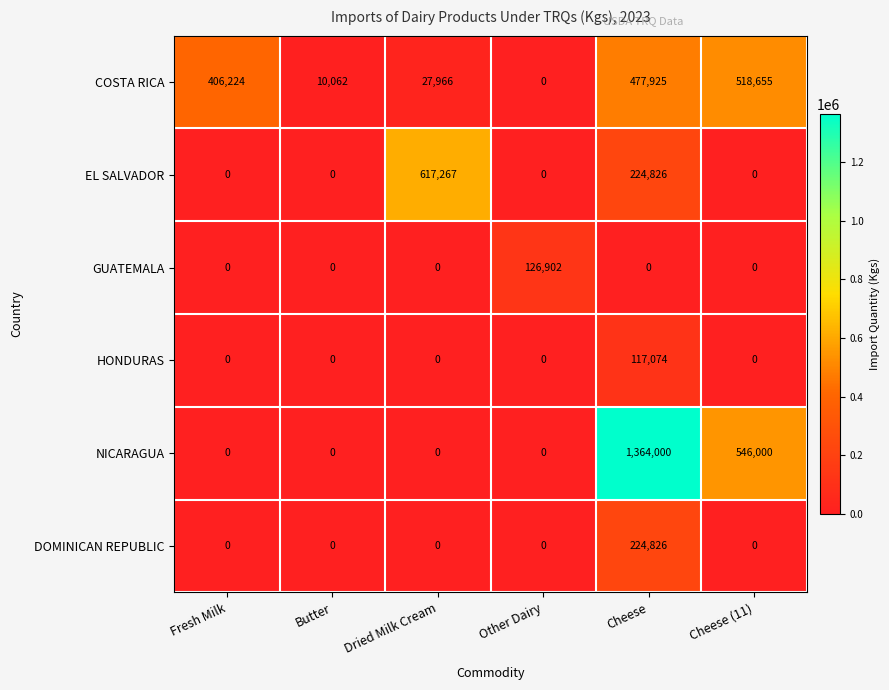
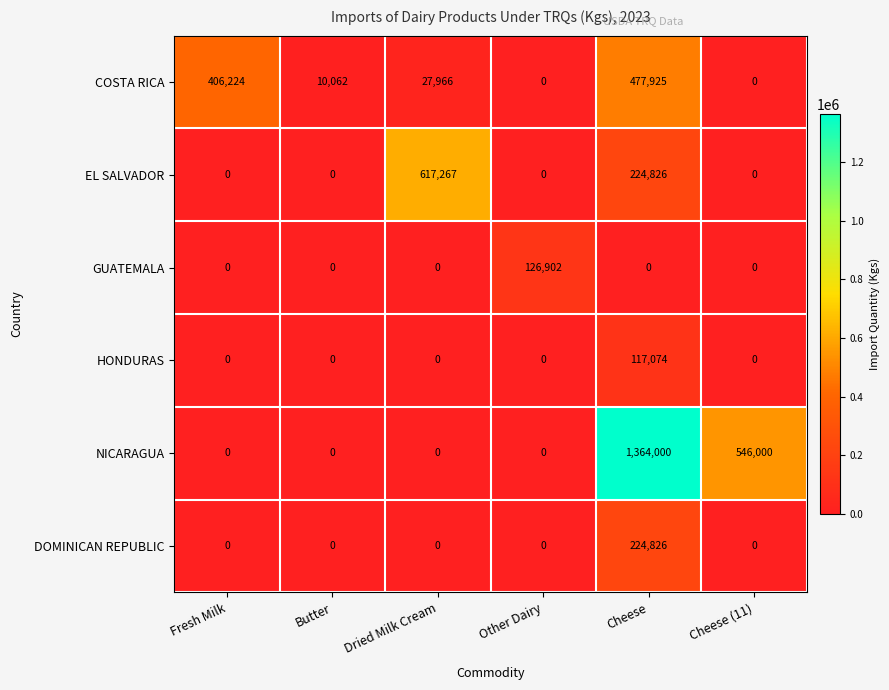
  {
    "COSTA RICA": {
      "Fresh Milk": "406,224",
      "Butter": "10,062",
      "Dried Milk Cream": "27,966",
      "Other Dairy": "0",
      "Cheese": "477,925",
-     "Cheese (11)": "518,655"
+     "Cheese (11)": "0"
    },
    "EL SALVADOR": {
      "Fresh Milk": "0",
      "Butter": "0",
      "Dried Milk Cream": "617,267",
      "Other Dairy": "0",
      "Cheese": "224,826",
      "Cheese (11)": "0"
    },
    "GUATEMALA": {
      "Fresh Milk": "0",
      "Butter": "0",
      "Dried Milk Cream": "0",
      "Other Dairy": "126,902",
      "Cheese": "0",
      "Cheese (11)": "0"
    },
    "HONDURAS": {
      "Fresh Milk": "0",
      "Butter": "0",
      "Dried Milk Cream": "0",
      "Other Dairy": "0",
      "Cheese": "117,074",
      "Cheese (11)": "0"
    },
    "NICARAGUA": {
      "Fresh Milk": "0",
      "Butter": "0",
      "Dried Milk Cream": "0",
      "Other Dairy": "0",
      "Cheese": "1,364,000",
      "Cheese (11)": "546,000"
    },
    "DOMINICAN REPUBLIC": {
      "Fresh Milk": "0",
      "Butter": "0",
      "Dried Milk Cream": "0",
      "Other Dairy": "0",
      "Cheese": "224,826",
      "Cheese (11)": "0"
    }
  }
